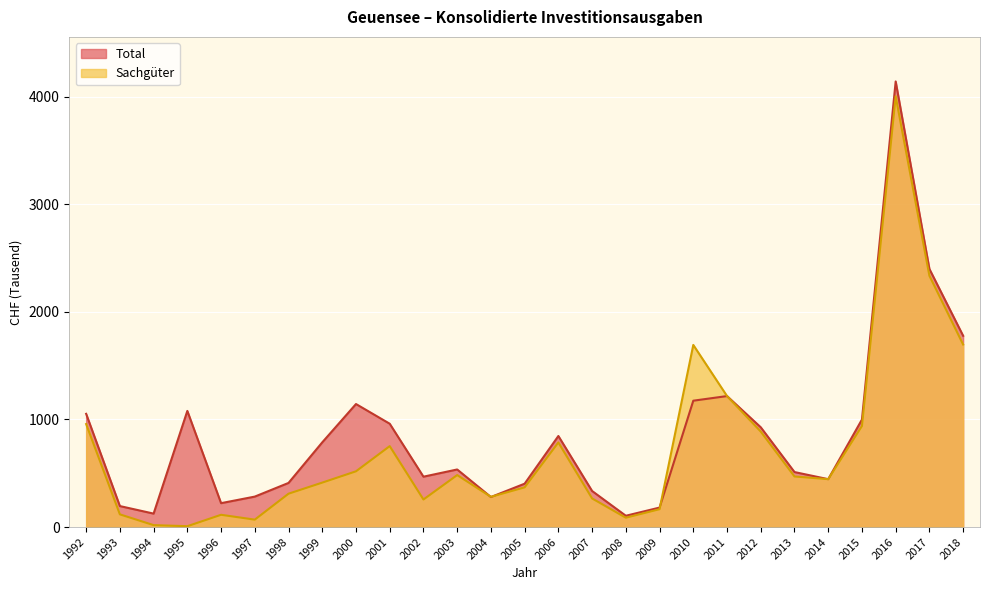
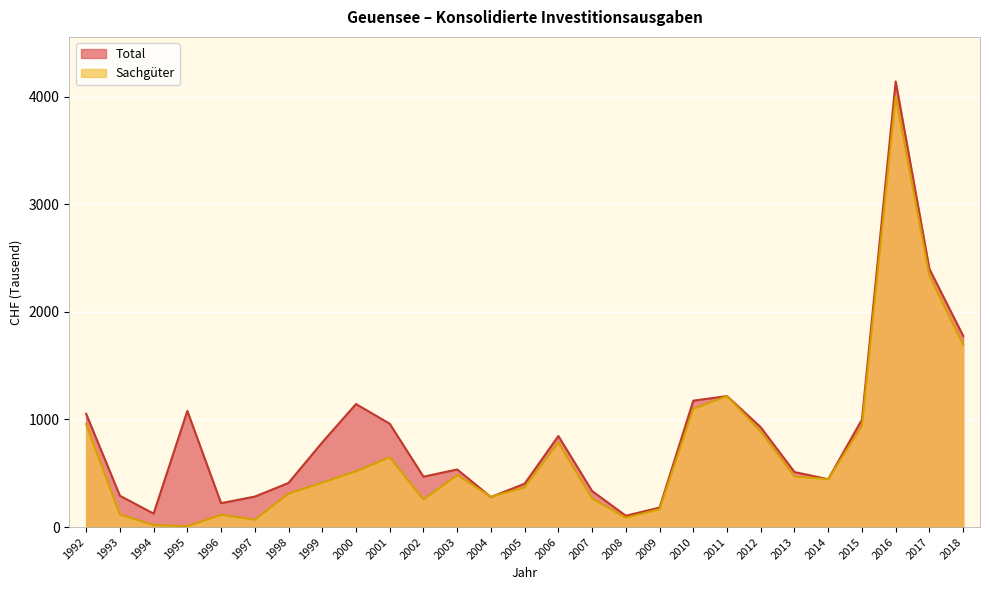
  {
    "Total": {
      "1992": 1050,
-     "1993": 200,
+     "1993": 290,
      "1994": 130,
      "1995": 1080,
      "1996": 220,
      "1997": 280,
      "1998": 410,
      "1999": 790,
      "2000": 1140,
      "2001": 960,
      "2002": 470,
      "2003": 540,
      "2005": 400,
      "2006": 850,
      "2007": 340,
      "2010": 1170,
      "2012": 930,
      "2013": 510,
      "2015": 1000,
      "2016": 4140,
      "2017": 2400,
      "2018": 1780
    },
    "Sachgüter": {
      "1992": 960,
      "1993": 120,
      "1994": 20,
      "1995": 10,
      "1996": 110,
      "1997": 70,
      "1998": 310,
      "1999": 410,
      "2000": 520,
-     "2001": 750,
+     "2001": 650,
      "2002": 260,
      "2003": 480,
      "2005": 370,
      "2006": 790,
      "2007": 270,
-     "2010": 1690,
+     "2010": 1100,
      "2012": 890,
      "2013": 470,
      "2015": 940,
      "2016": 4000,
      "2017": 2340,
      "2018": 1700
    }
  }
